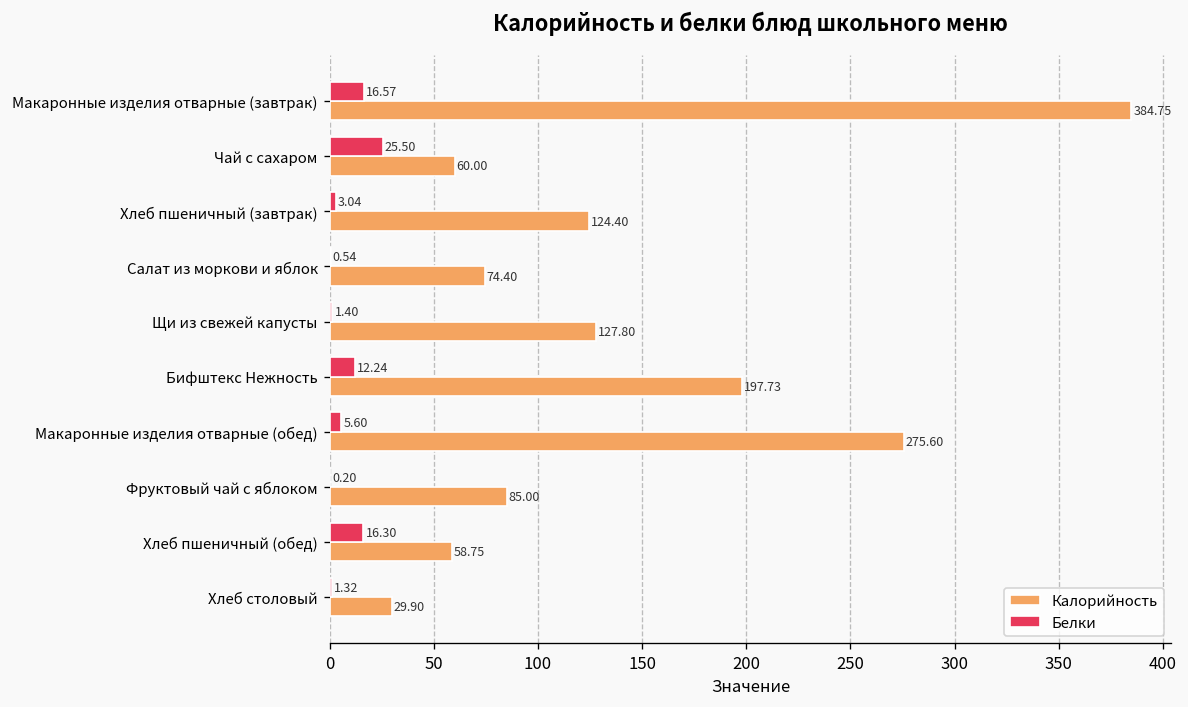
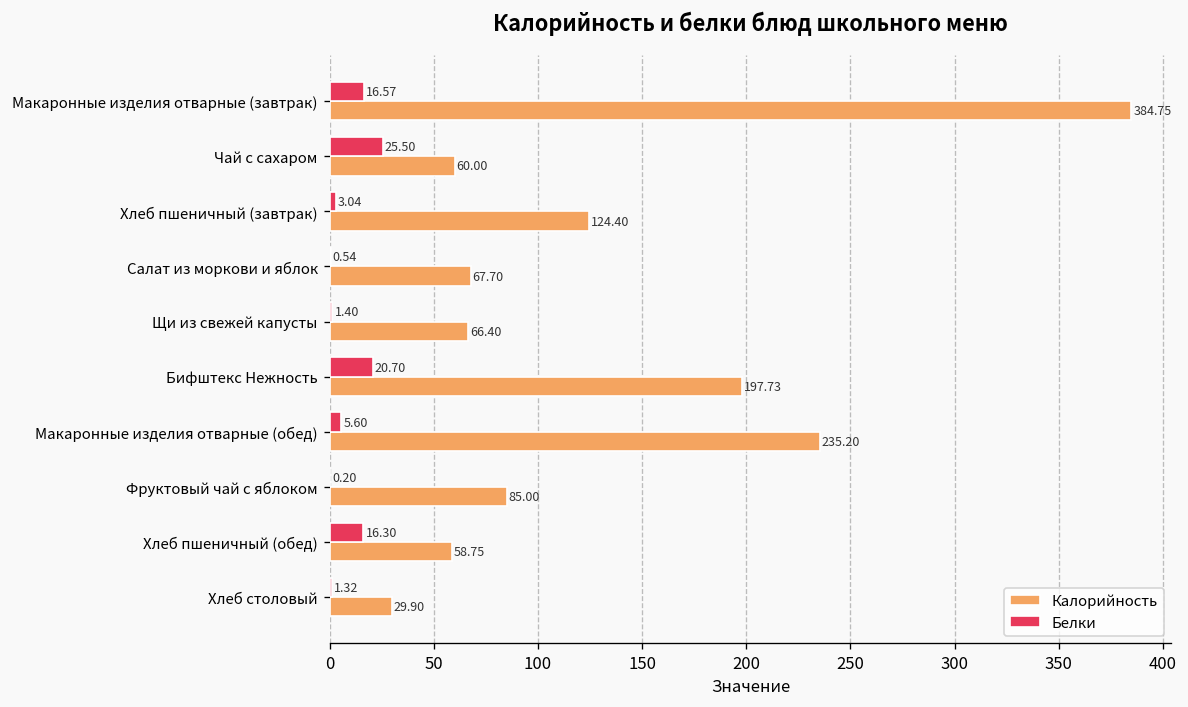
  {
    "Калорийность": {
      "Макаронные изделия отварные (завтрак)": 384.75,
      "Чай с сахаром": 60.00,
      "Хлеб пшеничный (завтрак)": 124.40,
-     "Салат из моркови и яблок": 74.40,
-     "Щи из свежей капусты": 127.80,
+     "Салат из моркови и яблок": 67.70,
+     "Щи из свежей капусты": 66.40,
      "Бифштекс Нежность": 197.73,
-     "Макаронные изделия отварные (обед)": 275.60,
+     "Макаронные изделия отварные (обед)": 235.20,
      "Фруктовый чай с яблоком": 85.00,
      "Хлеб пшеничный (обед)": 58.75,
      "Хлеб столовый": 29.90
    },
    "Белки": {
      "Макаронные изделия отварные (завтрак)": 16.57,
      "Чай с сахаром": 25.50,
      "Хлеб пшеничный (завтрак)": 3.04,
      "Салат из моркови и яблок": 0.54,
      "Щи из свежей капусты": 1.40,
-     "Бифштекс Нежность": 12.24,
+     "Бифштекс Нежность": 20.70,
      "Макаронные изделия отварные (обед)": 5.60,
      "Фруктовый чай с яблоком": 0.20,
      "Хлеб пшеничный (обед)": 16.30,
      "Хлеб столовый": 1.32
    }
  }
